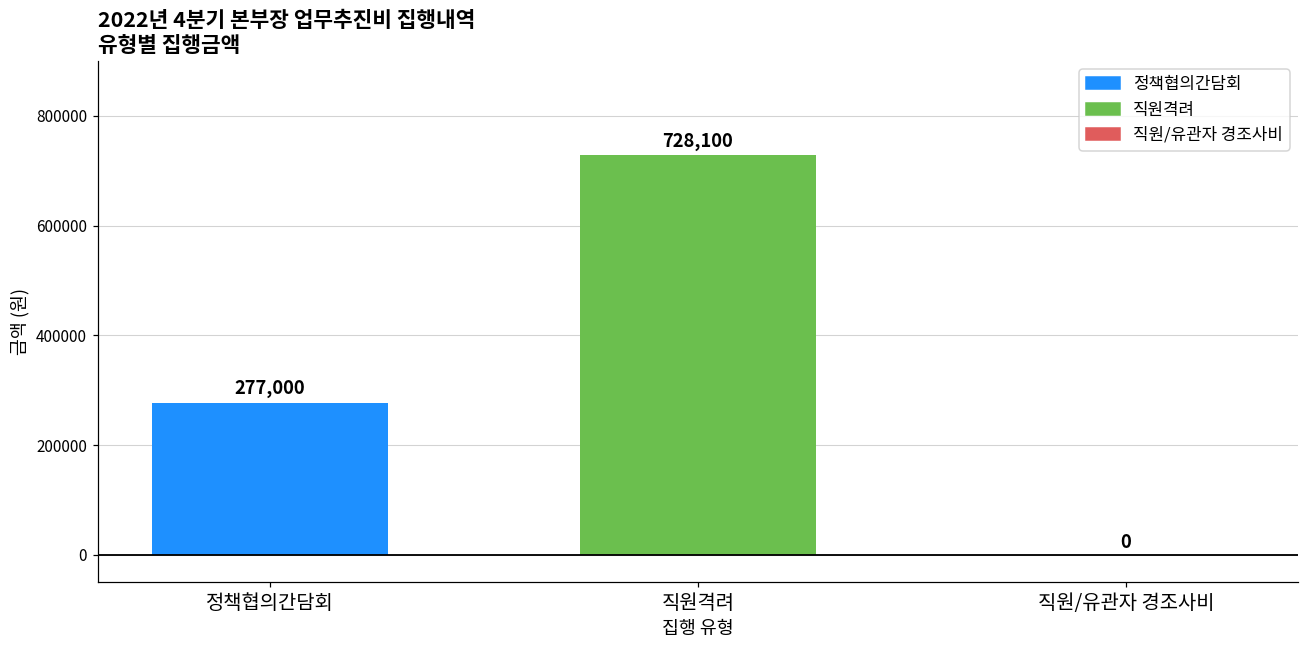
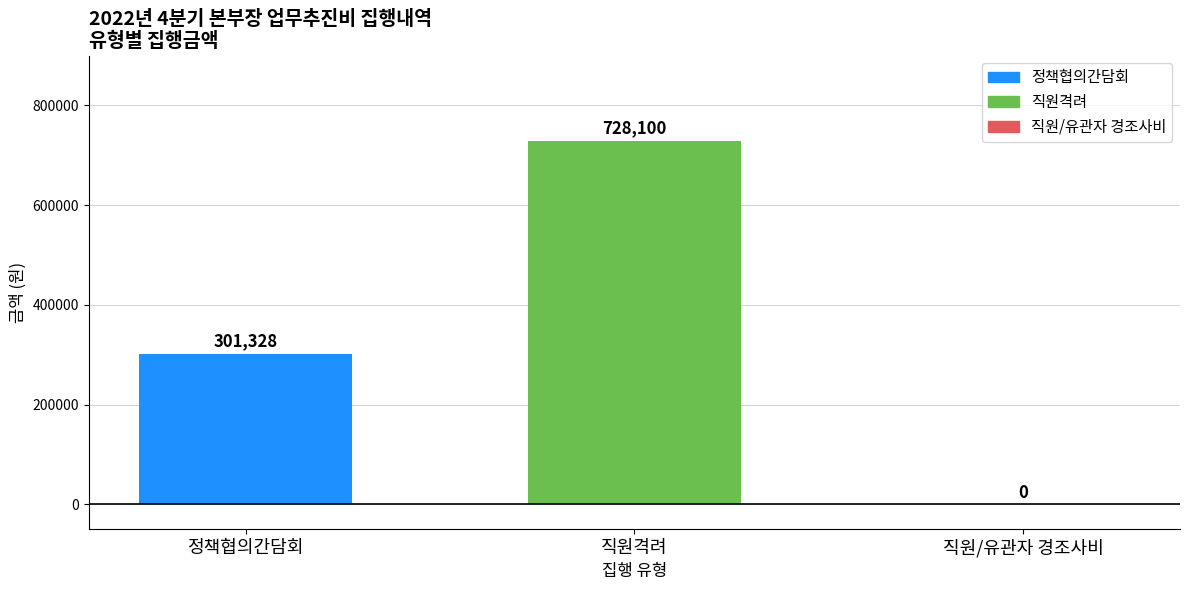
  {
-   "정책협의간담회": "277,000",
+   "정책협의간담회": "301,328",
    "직원격려": "728,100",
    "직원/유관자 경조사비": "0"
  }
